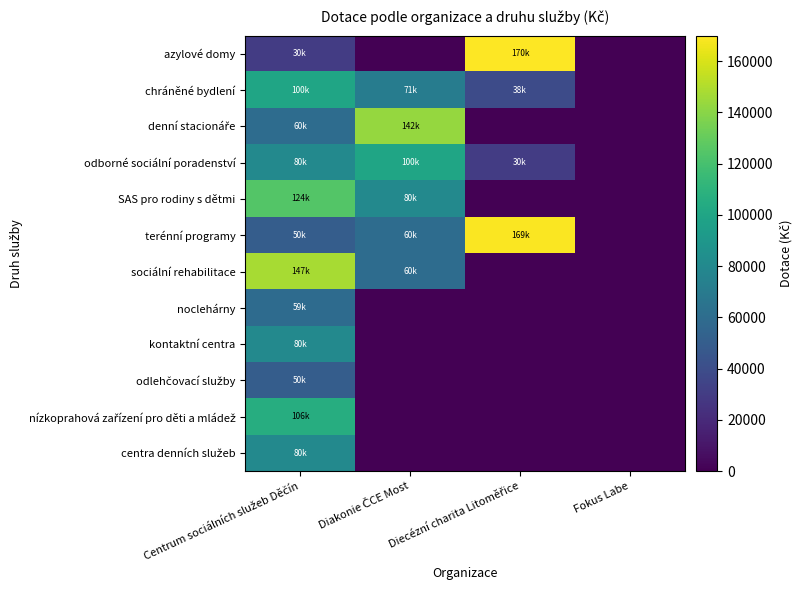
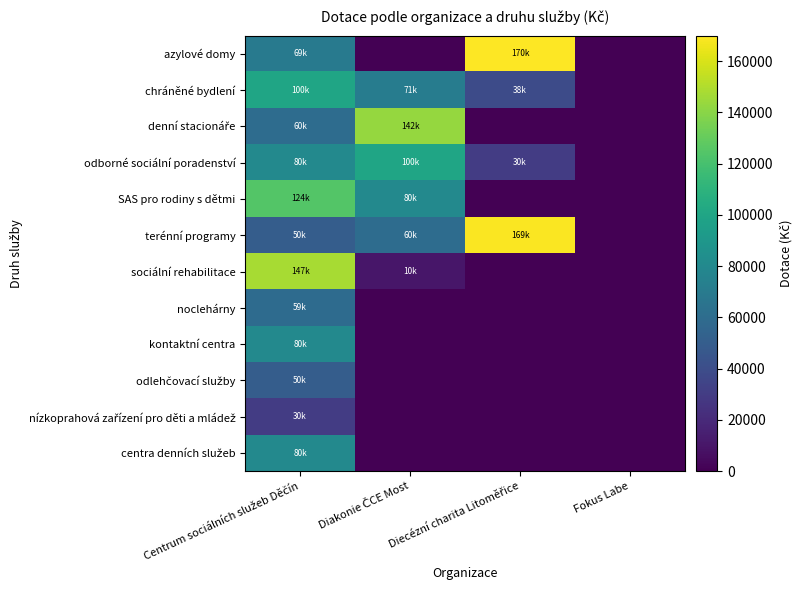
  {
    "azylové domy": {
-     "Centrum sociálních služeb Děčín": "30k",
+     "Centrum sociálních služeb Děčín": "69k",
      "Diecézní charita Litoměřice": "170k"
    },
    "chráněné bydlení": {
      "Centrum sociálních služeb Děčín": "100k",
      "Diakonie ČCE Most": "71k",
      "Diecézní charita Litoměřice": "38k"
    },
    "denní stacionáře": {
      "Centrum sociálních služeb Děčín": "60k",
      "Diakonie ČCE Most": "142k"
    },
    "odborné sociální poradenství": {
      "Centrum sociálních služeb Děčín": "80k",
      "Diakonie ČCE Most": "100k",
      "Diecézní charita Litoměřice": "30k"
    },
    "SAS pro rodiny s dětmi": {
      "Centrum sociálních služeb Děčín": "124k",
      "Diakonie ČCE Most": "80k"
    },
    "terénní programy": {
      "Centrum sociálních služeb Děčín": "50k",
      "Diakonie ČCE Most": "60k",
      "Diecézní charita Litoměřice": "169k"
    },
    "sociální rehabilitace": {
      "Centrum sociálních služeb Děčín": "147k",
-     "Diakonie ČCE Most": "60k"
+     "Diakonie ČCE Most": "10k"
    },
    "noclehárny": {
      "Centrum sociálních služeb Děčín": "59k"
    },
    "kontaktní centra": {
      "Centrum sociálních služeb Děčín": "80k"
    },
    "odlehčovací služby": {
      "Centrum sociálních služeb Děčín": "50k"
    },
    "nízkoprahová zařízení pro děti a mládež": {
-     "Centrum sociálních služeb Děčín": "106k"
+     "Centrum sociálních služeb Děčín": "30k"
    },
    "centra denních služeb": {
      "Centrum sociálních služeb Děčín": "80k"
    }
  }
